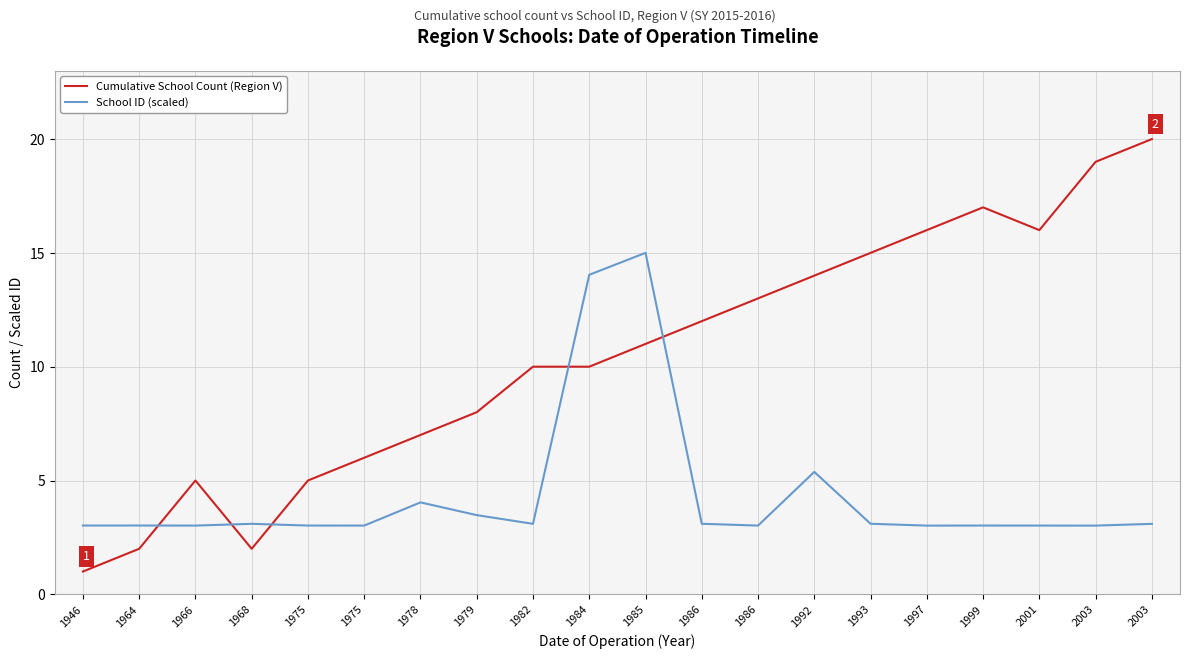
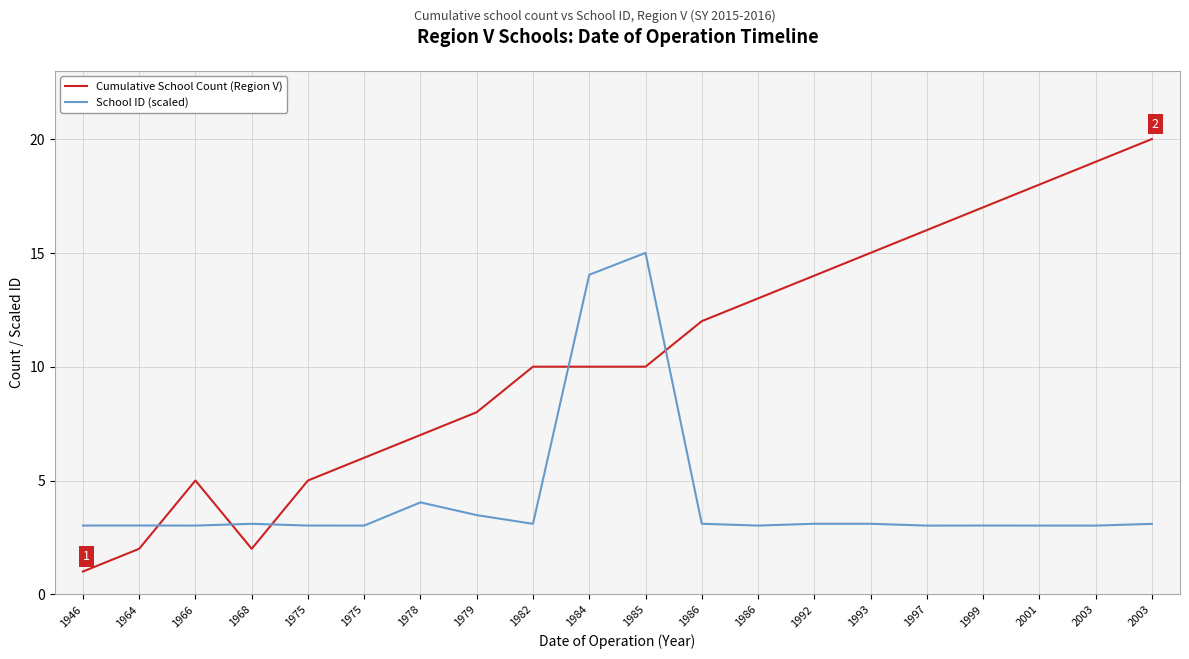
  {
    "Cumulative School Count (Region V)": {
      "1964": 2,
      "1966": 5,
      "1968": 2,
      "1978": 7,
      "1979": 8,
      "1982": 10,
      "1984": 10,
-     "1985": 11,
+     "1985": 10,
      "1992": 14,
      "1993": 15,
      "1997": 16,
      "1999": 17,
-     "2001": 16
+     "2001": 18
    },
    "School ID (scaled)": {
      "1946": 3.0,
      "1964": 3.0,
      "1966": 3.0,
      "1968": 3.1,
      "1978": 4.0,
      "1979": 3.5,
      "1982": 3.1,
      "1984": 14.0,
      "1985": 15.0,
-     "1992": 5.4,
+     "1992": 3.1,
      "1993": 3.1,
      "1997": 3.0,
      "1999": 3.0,
      "2001": 3.0
    }
  }
